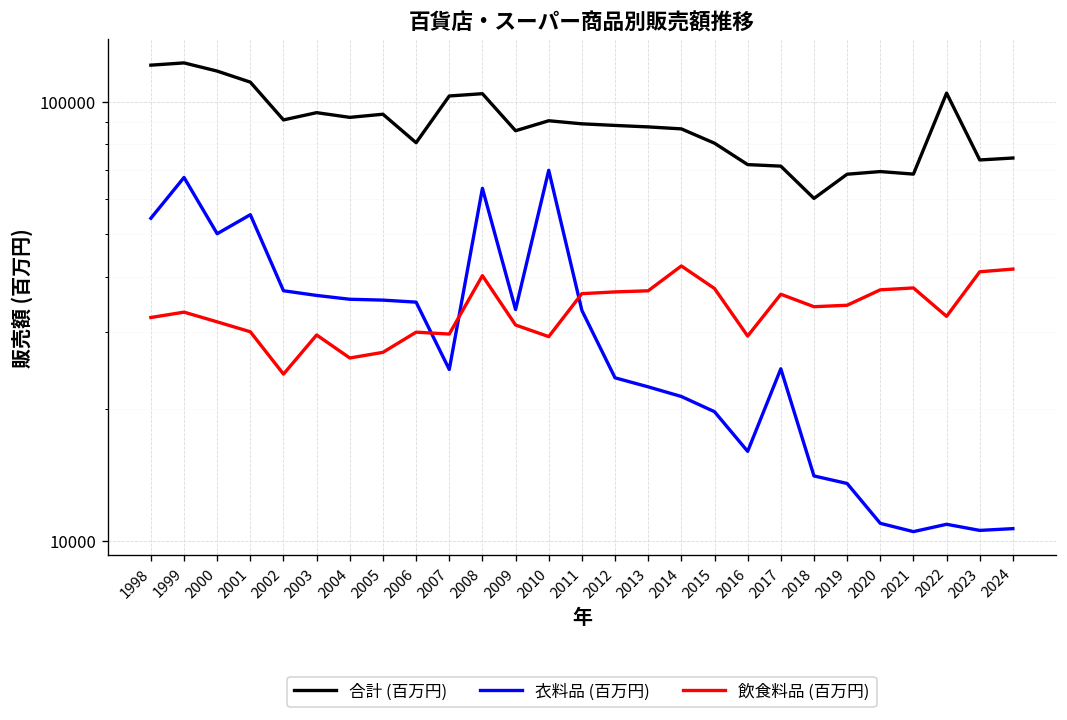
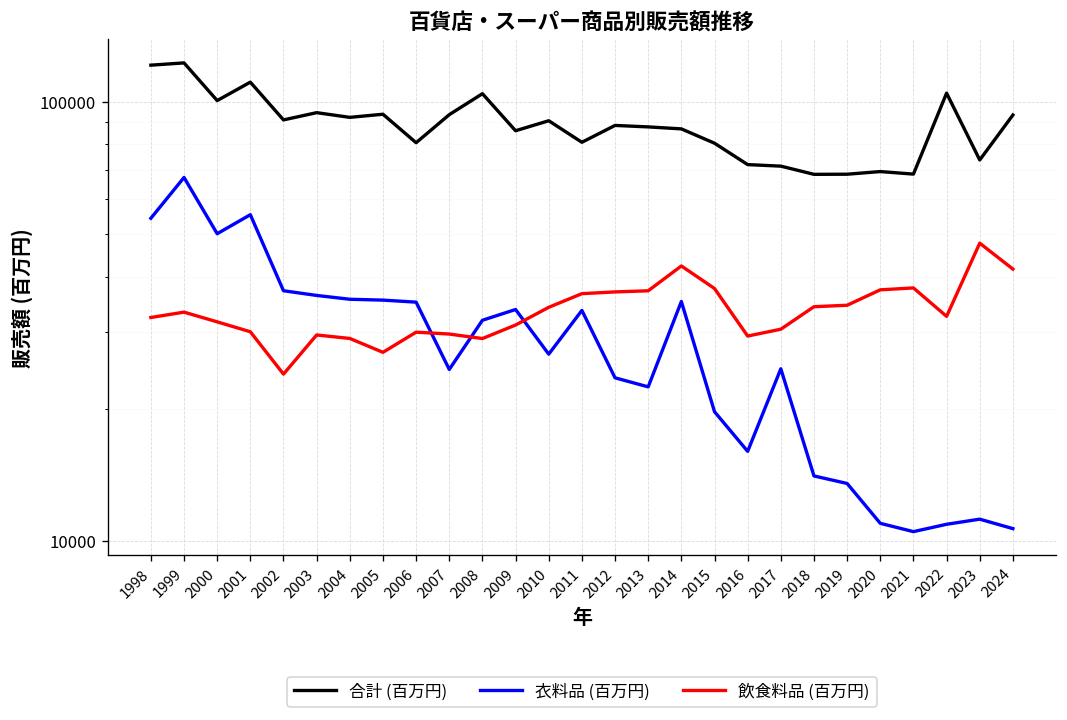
  {
    "合計 (百万円)": {
      "1998": 121000,
      "1999": 123000,
-     "2000": 118000,
+     "2000": 101000,
      "2001": 111000,
      "2002": 91000,
      "2003": 95000,
      "2004": 92000,
      "2005": 94000,
      "2006": 81000,
-     "2007": 103000,
+     "2007": 94000,
      "2008": 104000,
      "2009": 86000,
      "2010": 91000,
-     "2011": 89000,
+     "2011": 81000,
      "2012": 88000,
      "2013": 88000,
      "2014": 87000,
      "2015": 81000,
      "2016": 72000,
      "2017": 71000,
-     "2018": 60000,
+     "2018": 68000,
      "2019": 68000,
      "2020": 69000,
      "2021": 68000,
      "2022": 105000,
      "2023": 74000,
-     "2024": 75000
+     "2024": 93000
    },
    "衣料品 (百万円)": {
      "1998": 54000,
      "1999": 67000,
      "2000": 50000,
      "2001": 55000,
      "2002": 37000,
      "2003": 36000,
      "2004": 36000,
      "2005": 35000,
      "2006": 35000,
      "2007": 25000,
-     "2008": 64000,
+     "2008": 32000,
      "2009": 34000,
-     "2010": 70000,
+     "2010": 27000,
      "2011": 34000,
      "2012": 24000,
      "2013": 22000,
-     "2014": 21000,
+     "2014": 35000,
      "2015": 20000,
      "2016": 16000,
      "2017": 25000,
      "2018": 14100,
      "2019": 13500,
      "2020": 11000,
      "2021": 10500,
      "2022": 10900,
-     "2023": 10600,
+     "2023": 11200,
      "2024": 10700
    },
    "飲食料品 (百万円)": {
      "1998": 32000,
      "1999": 33000,
      "2000": 32000,
      "2001": 30000,
      "2002": 24000,
      "2003": 29000,
-     "2004": 26000,
+     "2004": 29000,
      "2005": 27000,
      "2006": 30000,
      "2007": 30000,
-     "2008": 40000,
+     "2008": 29000,
      "2009": 31000,
-     "2010": 29000,
+     "2010": 34000,
      "2011": 37000,
      "2012": 37000,
      "2013": 37000,
      "2014": 42000,
      "2015": 38000,
      "2016": 29000,
-     "2017": 36000,
+     "2017": 30000,
      "2018": 34000,
      "2019": 34000,
      "2020": 37000,
      "2021": 38000,
      "2022": 32000,
-     "2023": 41000,
+     "2023": 48000,
      "2024": 42000
    }
  }
